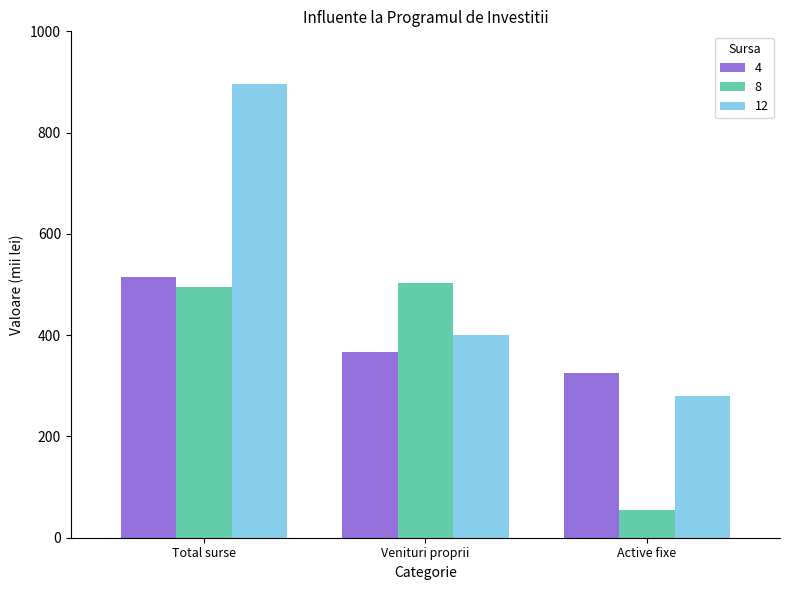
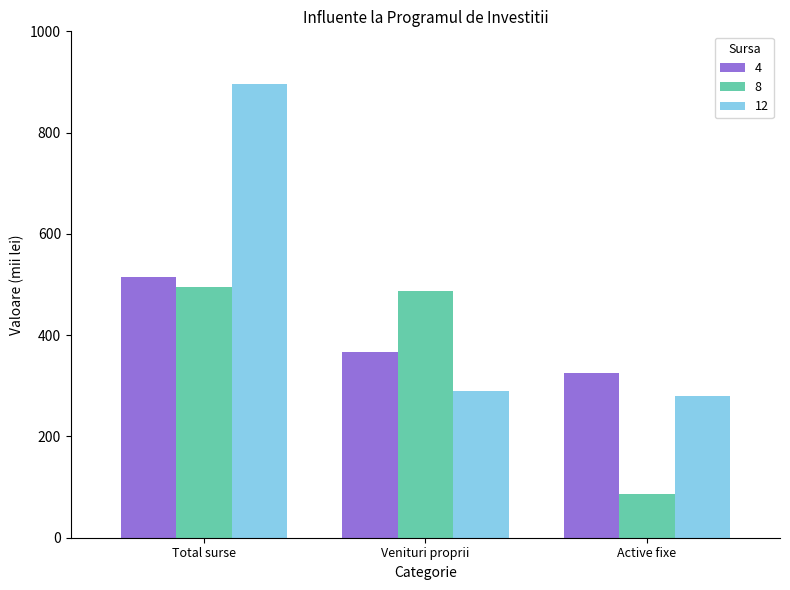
  {
    "4": {
      "Total surse": 520,
      "Venituri proprii": 370,
      "Active fixe": 330
    },
    "8": {
      "Total surse": 500,
-     "Venituri proprii": 500,
-     "Active fixe": 60
+     "Venituri proprii": 490,
+     "Active fixe": 90
    },
    "12": {
      "Total surse": 900,
-     "Venituri proprii": 400,
+     "Venituri proprii": 290,
      "Active fixe": 280
    }
  }
